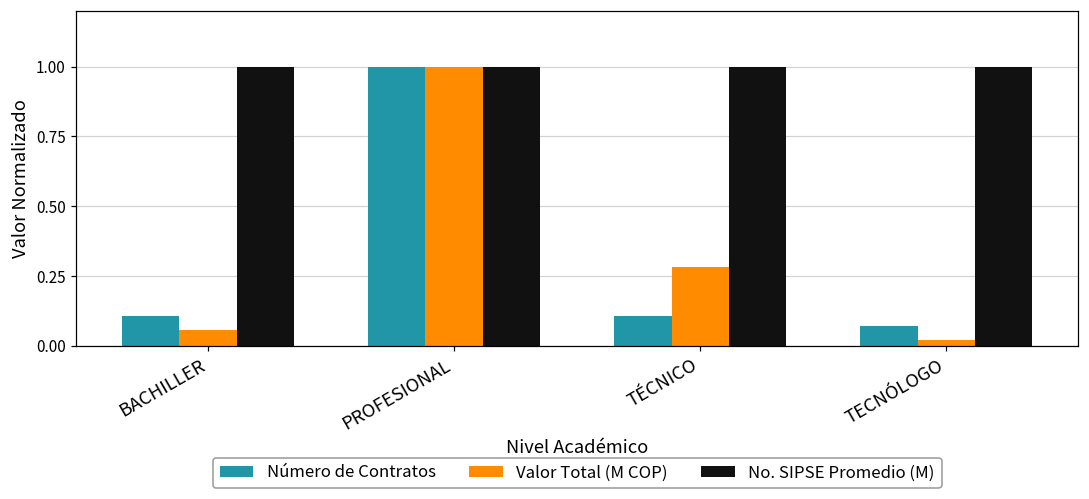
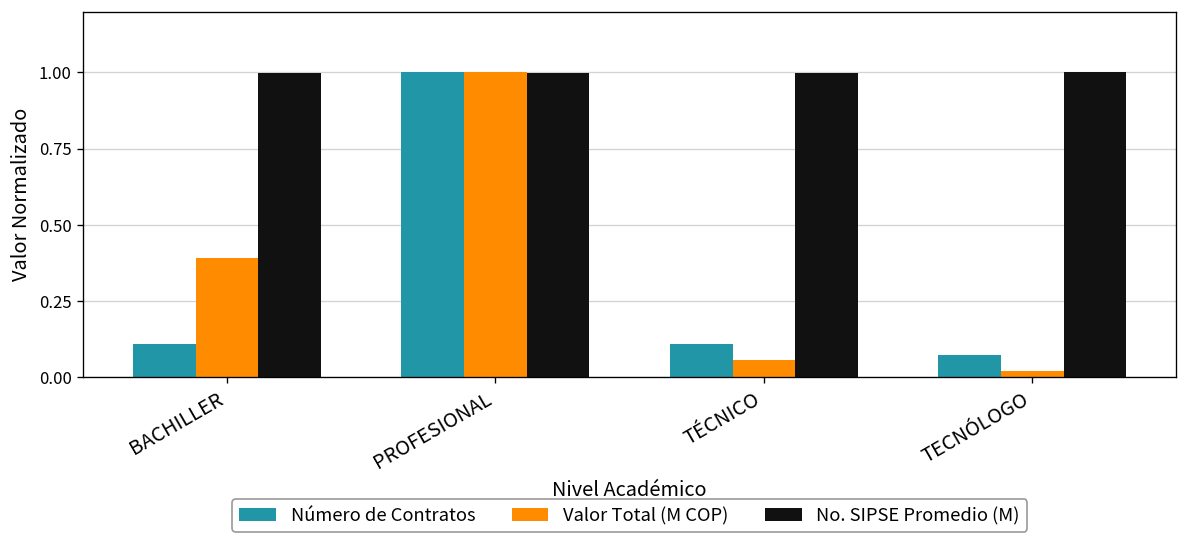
  {
    "Número de Contratos": {
      "BACHILLER": 0.11,
      "PROFESIONAL": 1.00,
      "TÉCNICO": 0.11,
      "TECNÓLOGO": 0.07
    },
    "Valor Total (M COP)": {
-     "BACHILLER": 0.06,
+     "BACHILLER": 0.39,
      "PROFESIONAL": 1.00,
-     "TÉCNICO": 0.28,
+     "TÉCNICO": 0.05,
      "TECNÓLOGO": 0.02
    },
    "No. SIPSE Promedio (M)": {
      "BACHILLER": 1.00,
      "PROFESIONAL": 1.00,
      "TÉCNICO": 1.00,
      "TECNÓLOGO": 1.00
    }
  }
